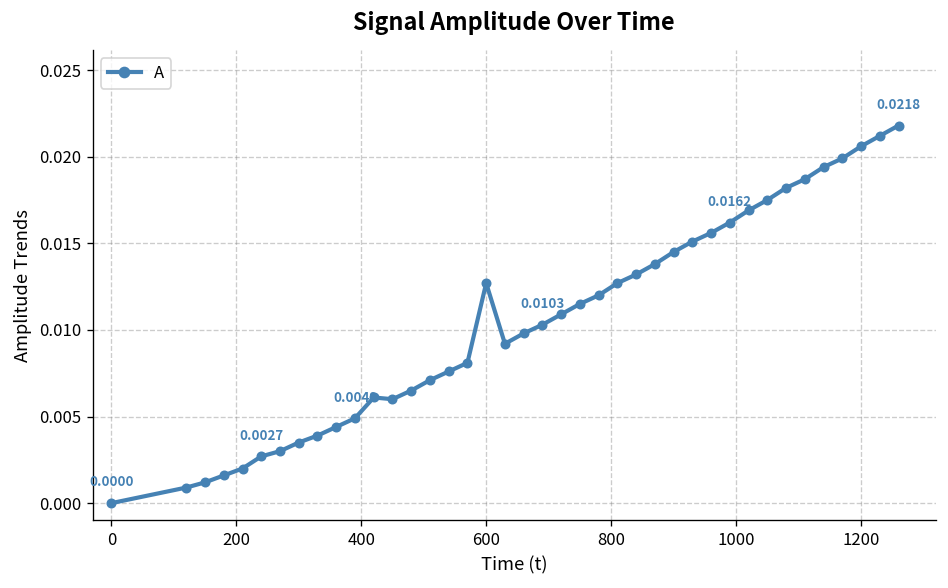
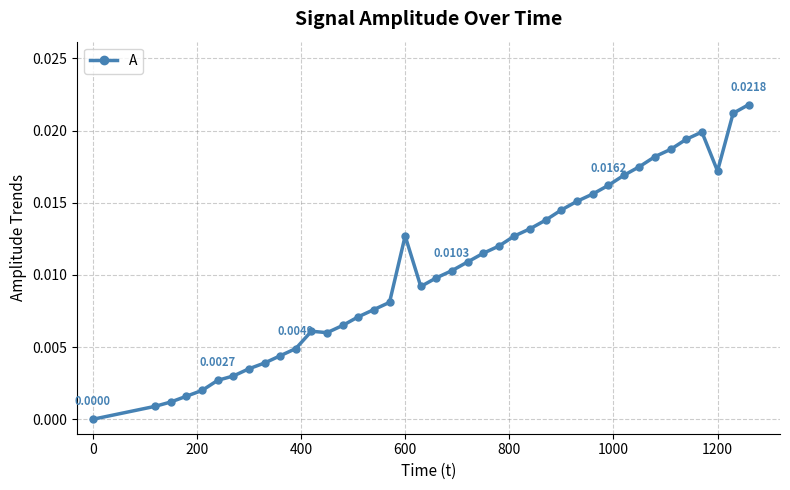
  {
    "600": 0.0127,
-   "1200": 0.0206
+   "1200": 0.0172
  }
